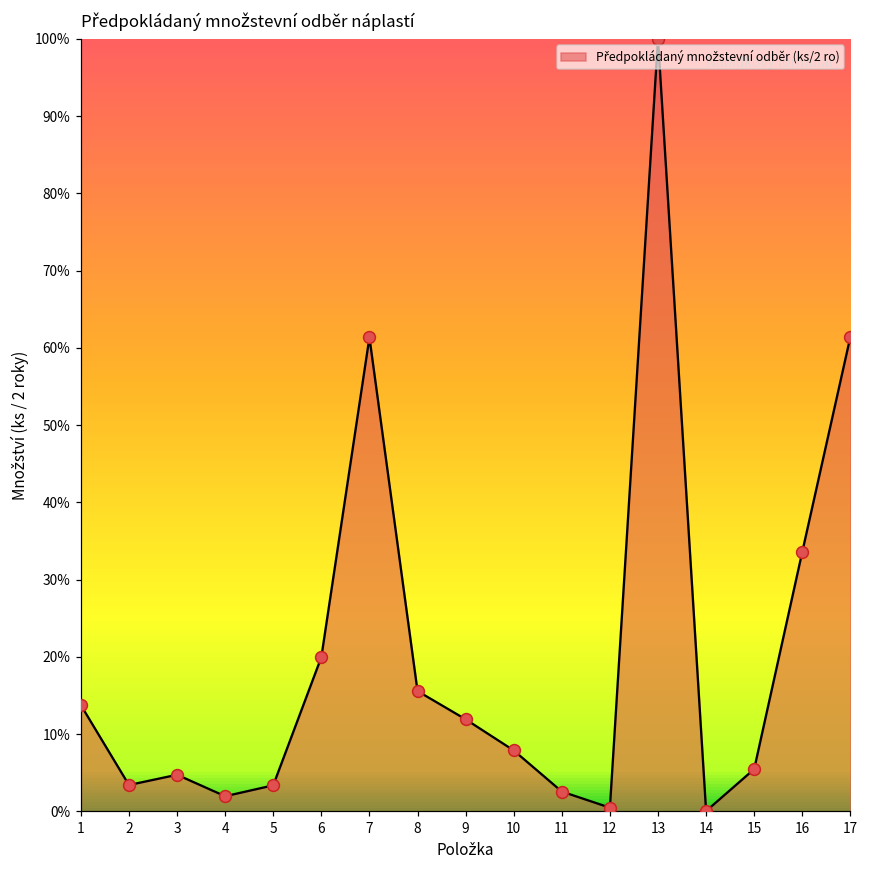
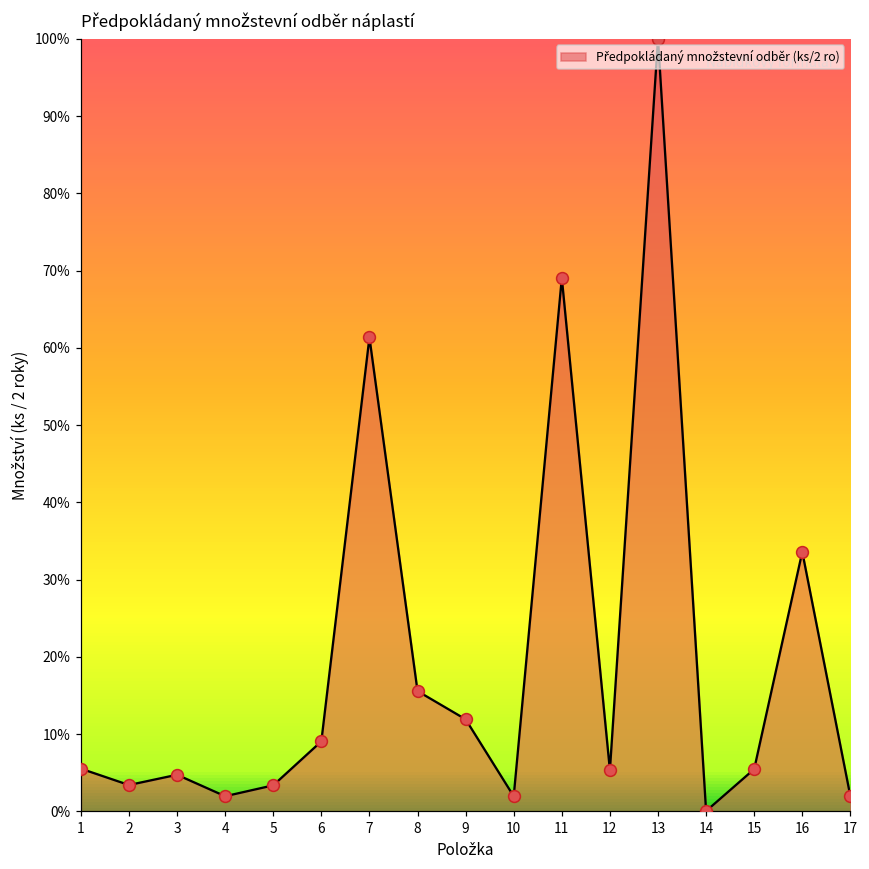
  {
-   "1": "14%",
+   "1": "6%",
    "2": "3%",
    "3": "5%",
    "4": "2%",
    "5": "3%",
-   "6": "20%",
+   "6": "9%",
    "7": "61%",
    "8": "16%",
    "9": "12%",
-   "10": "8%",
-   "11": "3%",
-   "12": "0%",
+   "10": "2%",
+   "11": "69%",
+   "12": "5%",
    "13": "100%",
    "14": "0%",
    "15": "5%",
    "16": "34%",
-   "17": "61%"
+   "17": "2%"
  }
